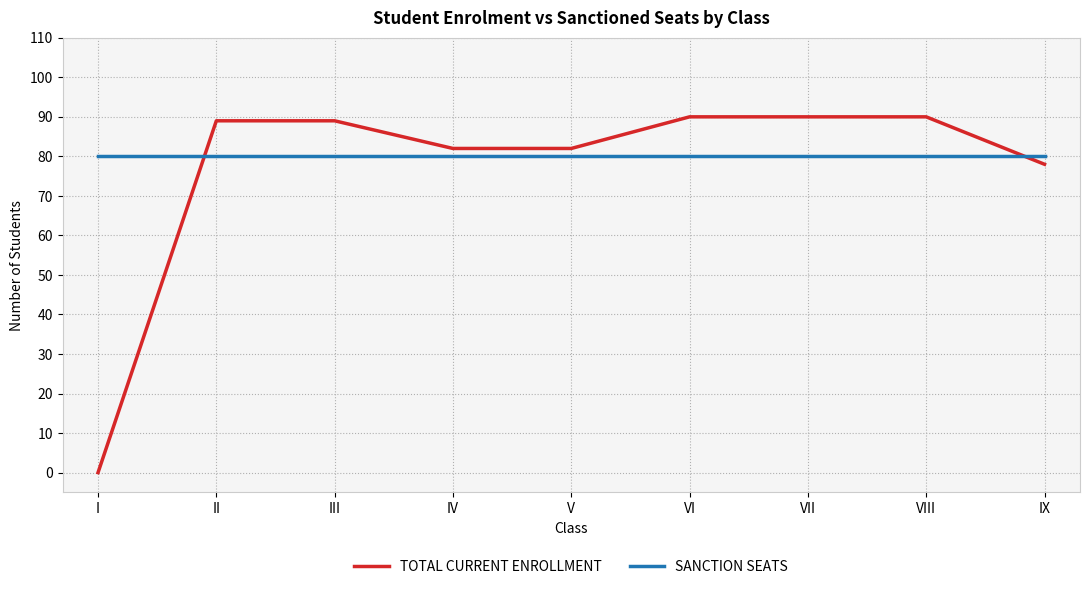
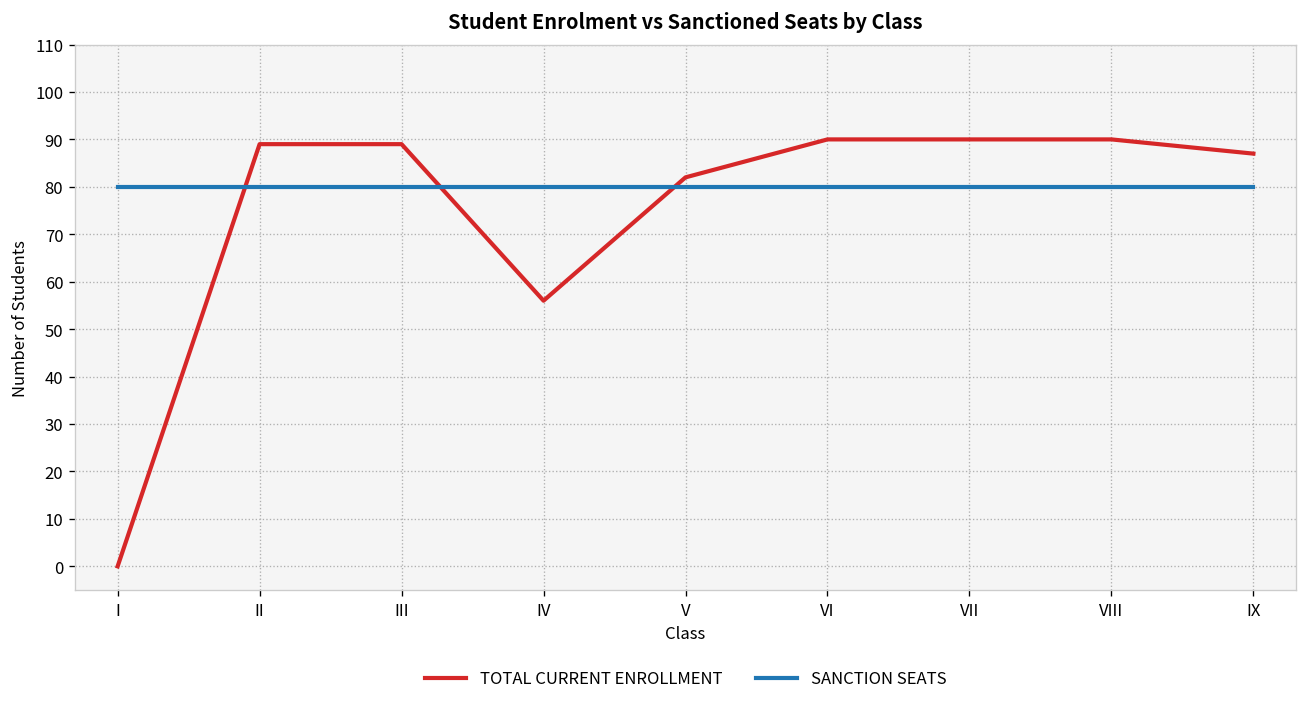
  {
    "TOTAL CURRENT ENROLLMENT": {
      "I": 0,
      "II": 89,
      "III": 89,
-     "IV": 82,
+     "IV": 56,
      "V": 82,
      "VI": 90,
      "VII": 90,
      "VIII": 90,
-     "IX": 78
+     "IX": 87
    },
    "SANCTION SEATS": {
      "I": 80,
      "II": 80,
      "III": 80,
      "IV": 80,
      "V": 80,
      "VI": 80,
      "VII": 80,
      "VIII": 80,
      "IX": 80
    }
  }
